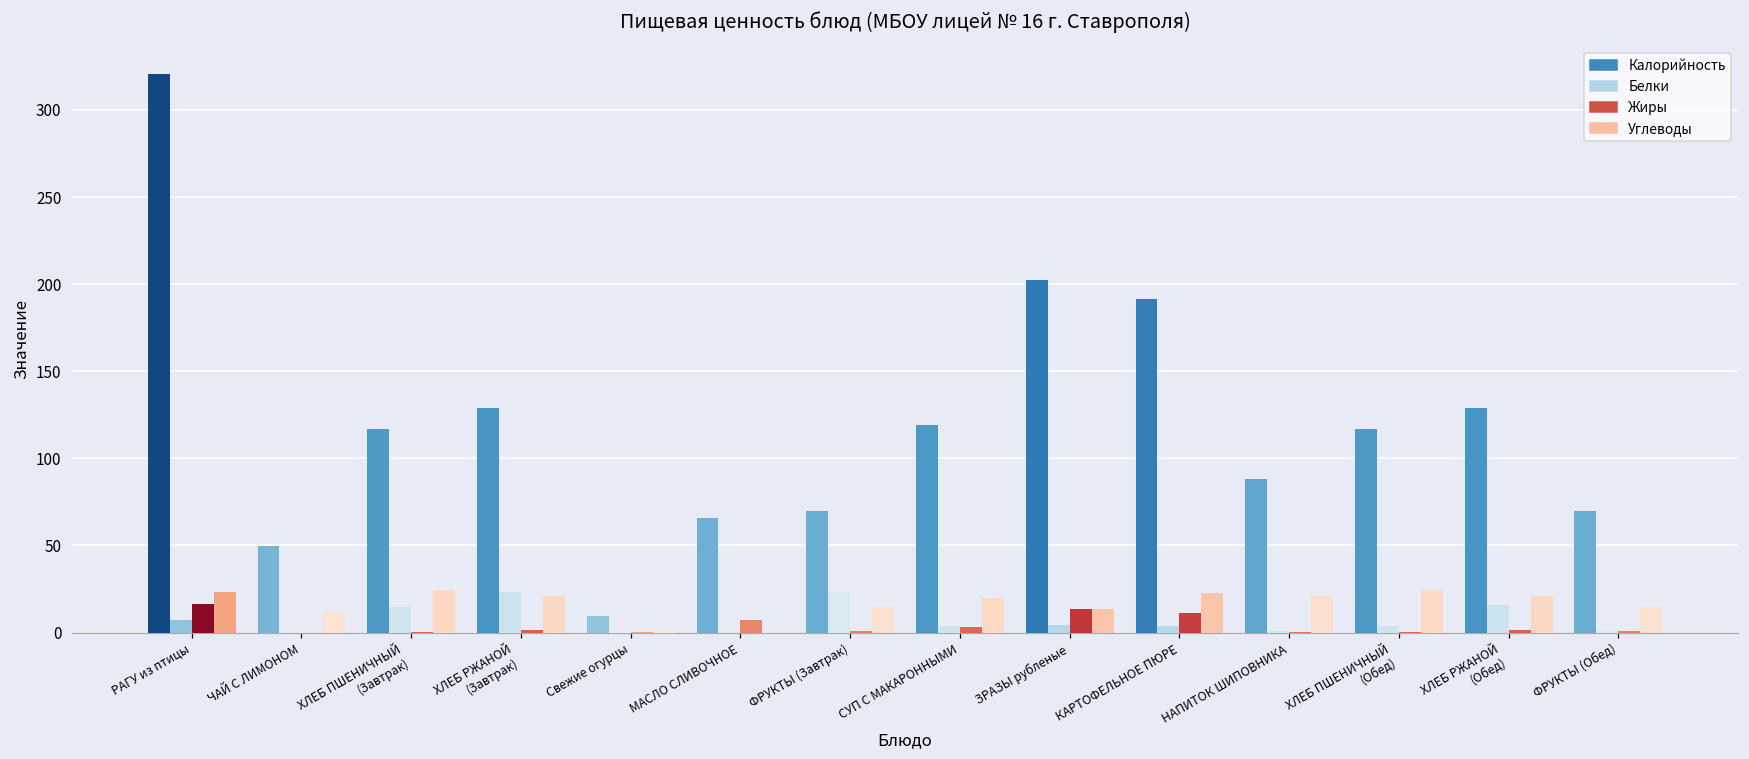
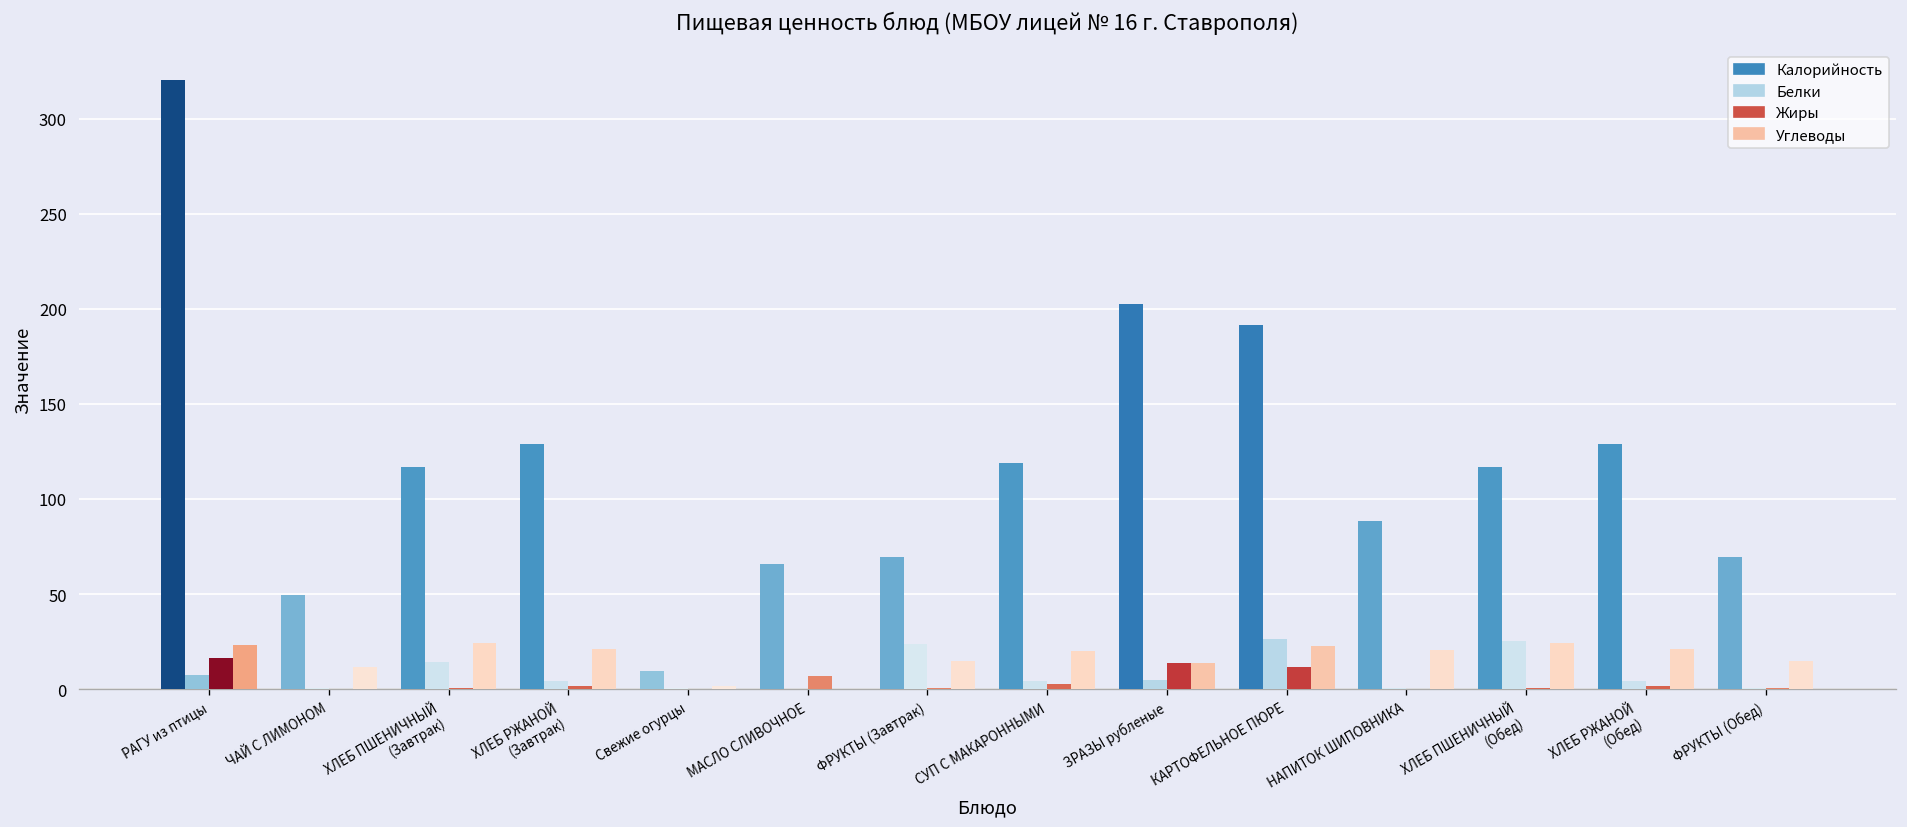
  {
    "Белки": {
      "РАГУ из птицы": 7,
      "ХЛЕБ ПШЕНИЧНЫЙ (Завтрак)": 14,
-     "ХЛЕБ РЖАНОЙ (Завтрак)": 23,
+     "ХЛЕБ РЖАНОЙ (Завтрак)": 4,
      "МАСЛО СЛИВОЧНОЕ": 0,
      "ФРУКТЫ (Завтрак)": 24,
      "СУП С МАКАРОННЫМИ": 4,
      "ЗРАЗЫ рубленые": 5,
-     "КАРТОФЕЛЬНОЕ ПЮРЕ": 4,
-     "ХЛЕБ ПШЕНИЧНЫЙ (Обед)": 4,
-     "ХЛЕБ РЖАНОЙ (Обед)": 16
+     "КАРТОФЕЛЬНОЕ ПЮРЕ": 26,
+     "ХЛЕБ ПШЕНИЧНЫЙ (Обед)": 25,
+     "ХЛЕБ РЖАНОЙ (Обед)": 4
    }
  }
